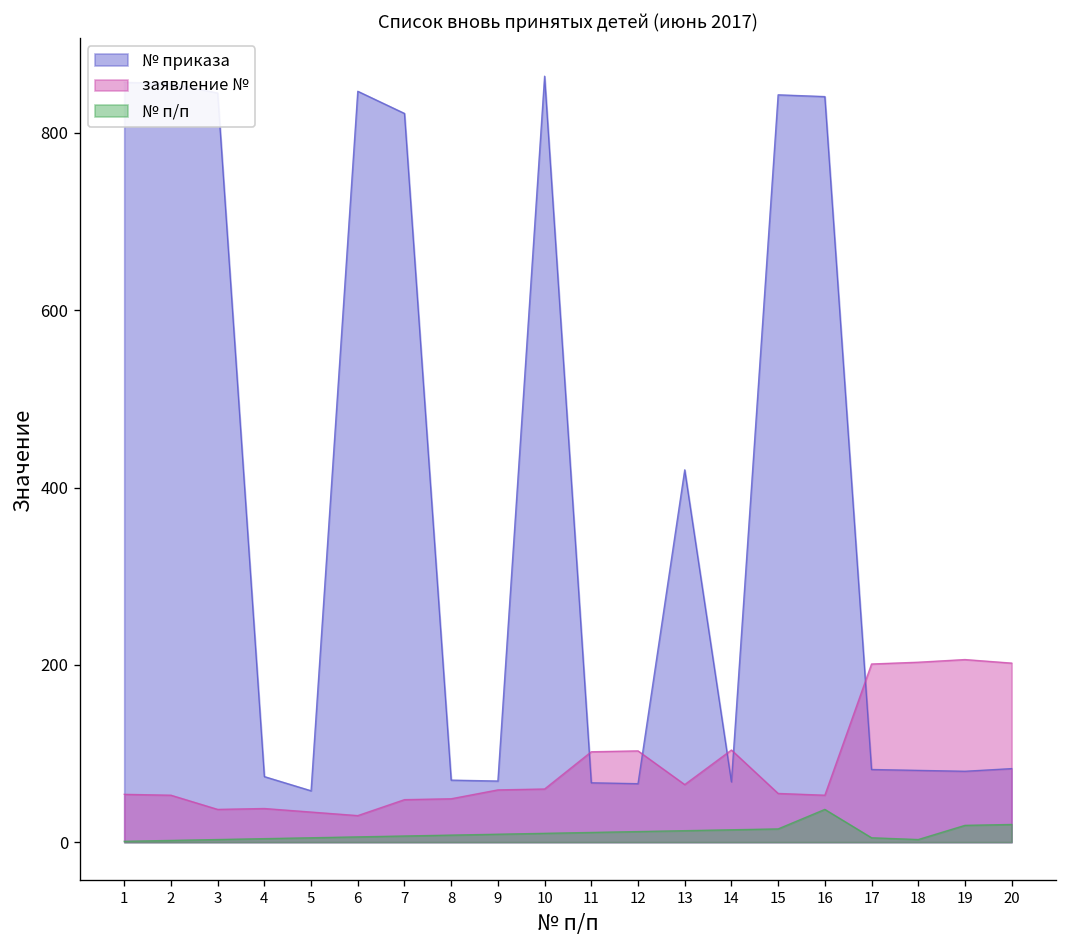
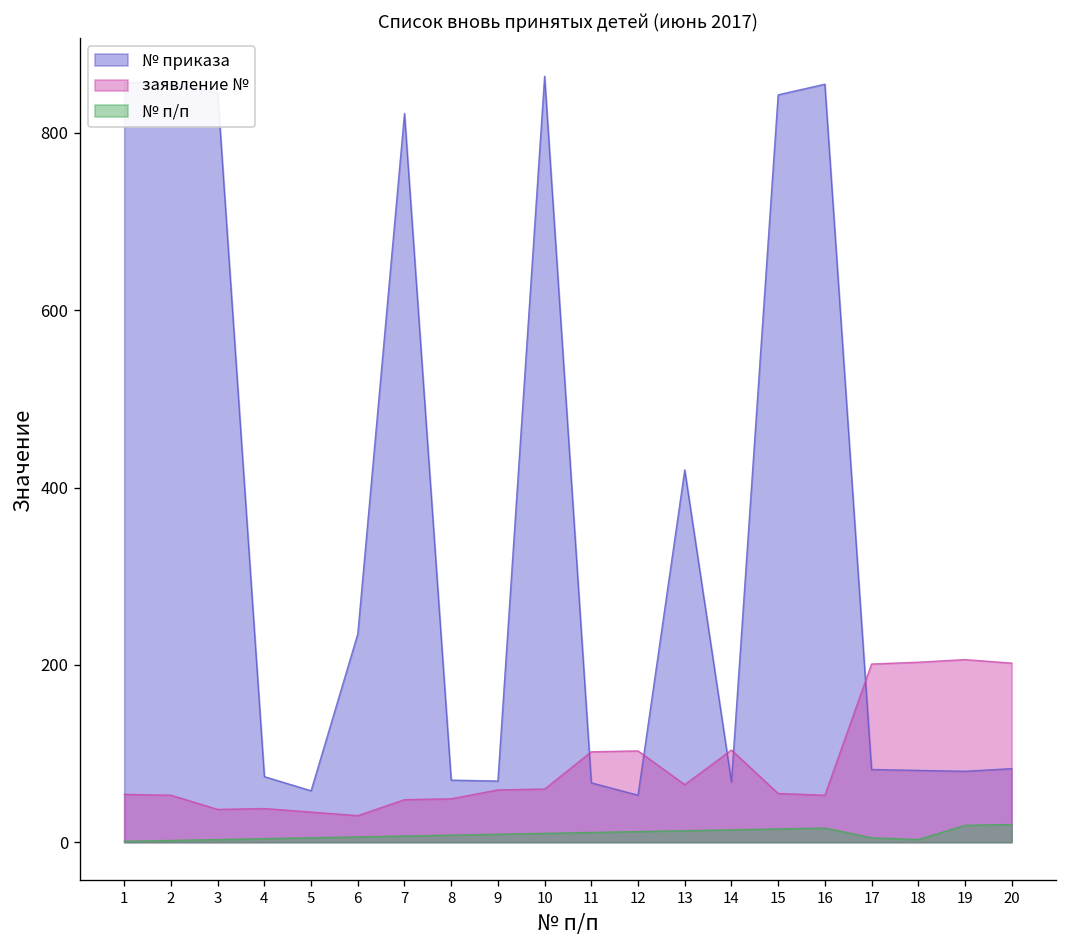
  {
    "№ приказа": {
      "4": 70,
      "5": 60,
-     "6": 850,
+     "6": 240,
      "7": 820,
      "8": 70,
      "9": 70,
      "10": 860,
      "11": 70,
-     "12": 70,
+     "12": 50,
      "13": 420,
      "14": 70,
      "15": 840,
-     "16": 840,
+     "16": 860,
      "17": 80,
      "18": 80,
      "19": 80,
      "20": 80
    },
    "заявление №": {
      "1": 50,
      "2": 50,
      "3": 40,
      "4": 40,
      "5": 30,
      "6": 30,
      "7": 50,
      "8": 50,
      "9": 60,
      "10": 60,
      "11": 100,
      "12": 100,
      "13": 70,
      "14": 100,
      "15": 60,
      "16": 50,
      "17": 200,
      "18": 200,
      "19": 210,
      "20": 200
    },
    "№ п/п": {
      "1": 0,
      "2": 0,
      "3": 0,
      "4": 0,
      "5": 10,
      "6": 10,
      "7": 10,
      "8": 10,
      "9": 10,
      "10": 10,
      "11": 10,
      "12": 10,
      "13": 10,
      "14": 10,
      "15": 20,
-     "16": 40,
+     "16": 20,
      "17": 10,
      "18": 0,
      "19": 20,
      "20": 20
    }
  }
